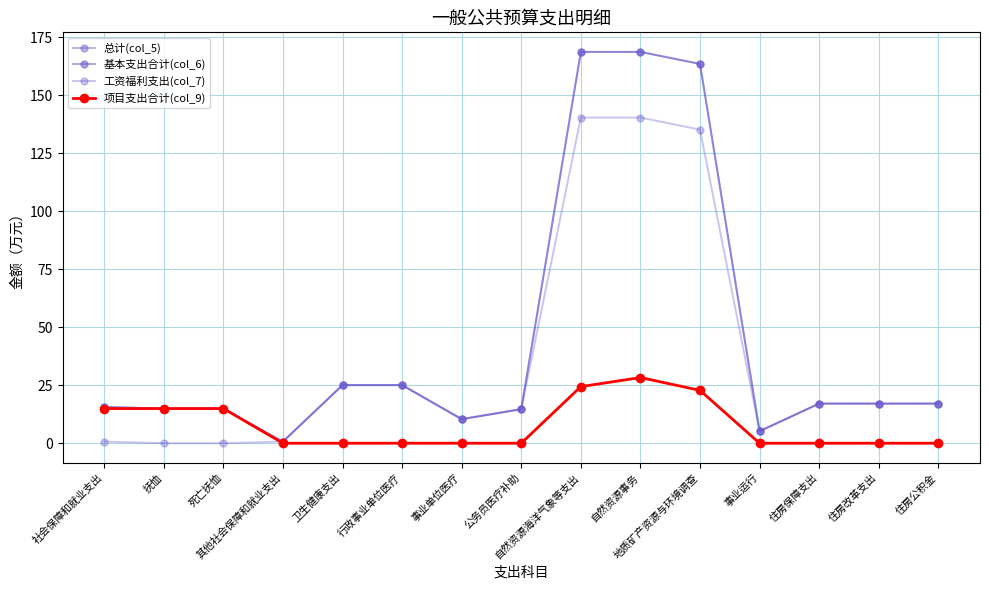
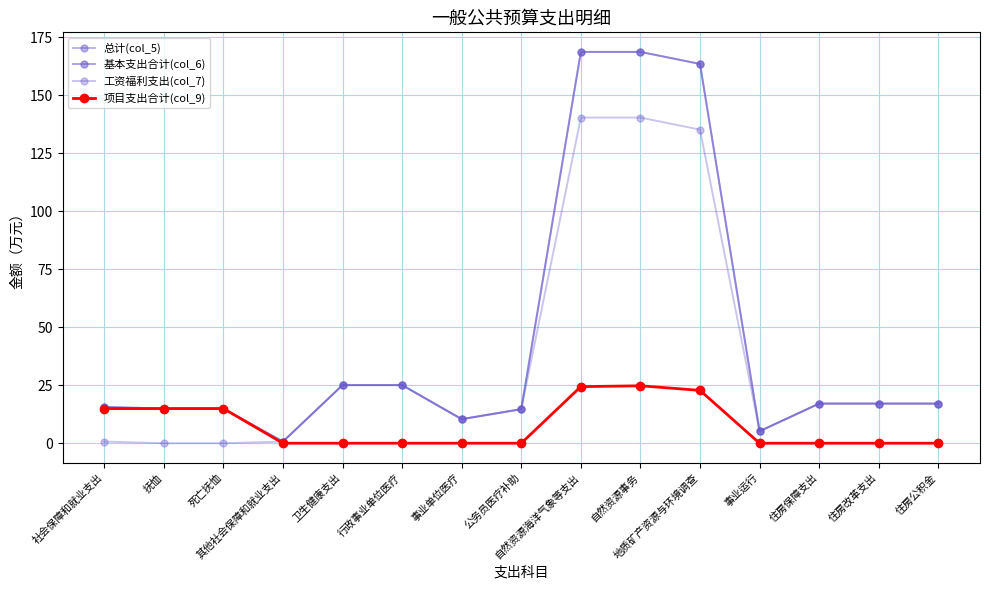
  {
    "项目支出合计(col_9)": {
      "卫生健康支出": 0,
      "行政事业单位医疗": 0,
      "事业单位医疗": 0,
      "公务员医疗补助": 0,
      "自然资源海洋气象等支出": 24,
-     "自然资源事务": 28,
+     "自然资源事务": 25,
      "地质矿产资源与环境调查": 23,
      "事业运行": 0,
      "住房保障支出": 0,
      "住房改革支出": 0,
      "住房公积金": 0
    }
  }
